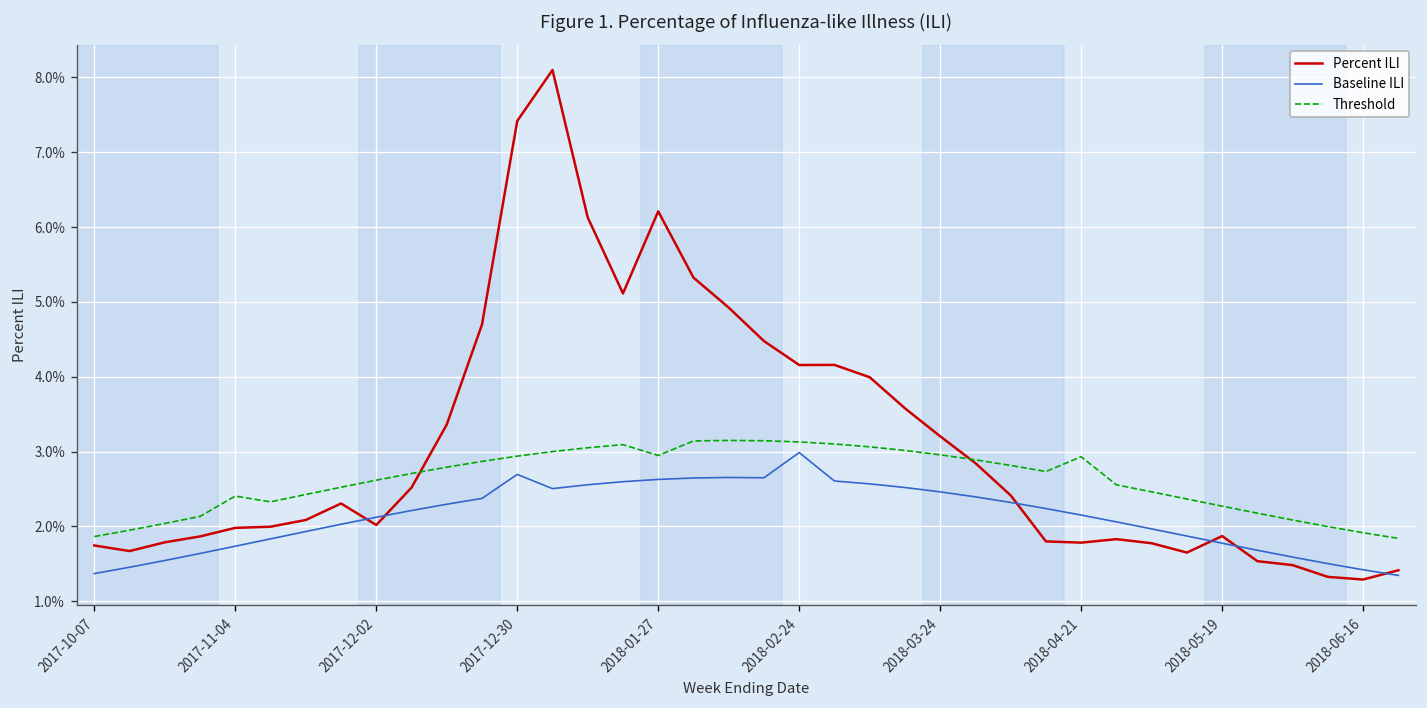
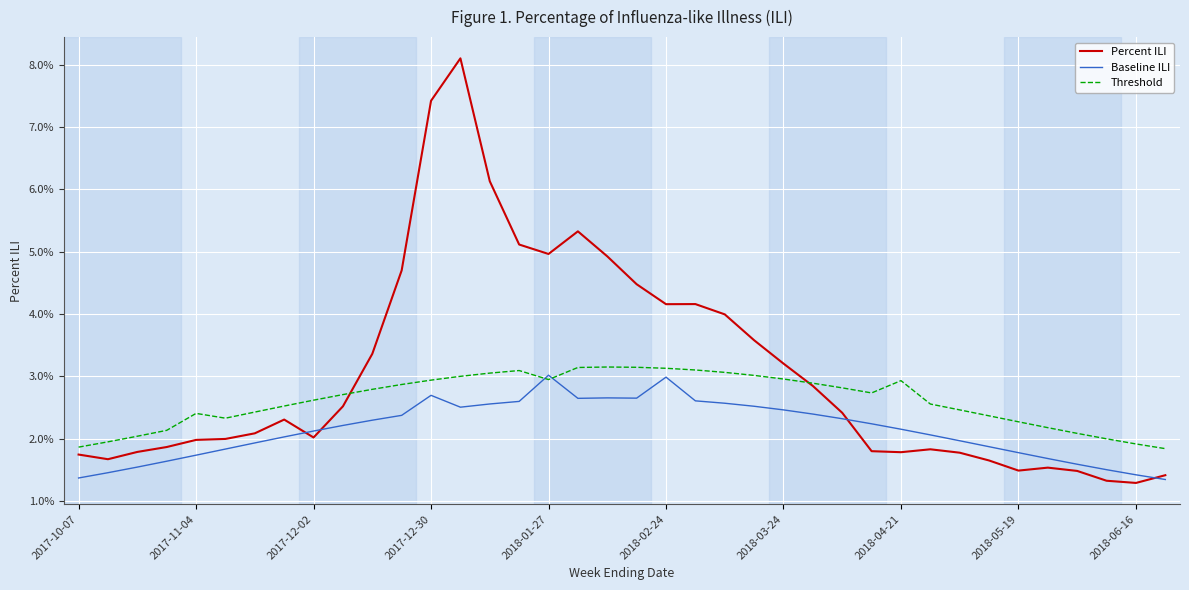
  {
    "Percent ILI": {
      "2017-10-07": "1.7%",
      "2017-11-04": "2.0%",
      "2017-12-02": "2.0%",
      "2017-12-30": "7.4%",
-     "2018-01-27": "6.2%",
+     "2018-01-27": "5.0%",
      "2018-02-24": "4.2%",
      "2018-03-24": "3.2%",
      "2018-04-21": "1.8%",
-     "2018-05-19": "1.9%",
+     "2018-05-19": "1.5%",
      "2018-06-16": "1.3%"
    },
    "Baseline ILI": {
      "2017-10-07": "1.4%",
      "2017-11-04": "1.7%",
      "2017-12-02": "2.1%",
      "2017-12-30": "2.7%",
-     "2018-01-27": "2.6%",
+     "2018-01-27": "3.0%",
      "2018-02-24": "3.0%",
      "2018-03-24": "2.5%",
      "2018-04-21": "2.2%",
      "2018-05-19": "1.8%",
      "2018-06-16": "1.4%"
    },
    "Threshold": {
      "2017-10-07": "1.9%",
      "2017-11-04": "2.4%",
      "2017-12-02": "2.6%",
      "2017-12-30": "2.9%",
      "2018-01-27": "2.9%",
      "2018-02-24": "3.1%",
      "2018-03-24": "3.0%",
      "2018-04-21": "2.9%",
      "2018-05-19": "2.3%",
      "2018-06-16": "1.9%"
    }
  }
